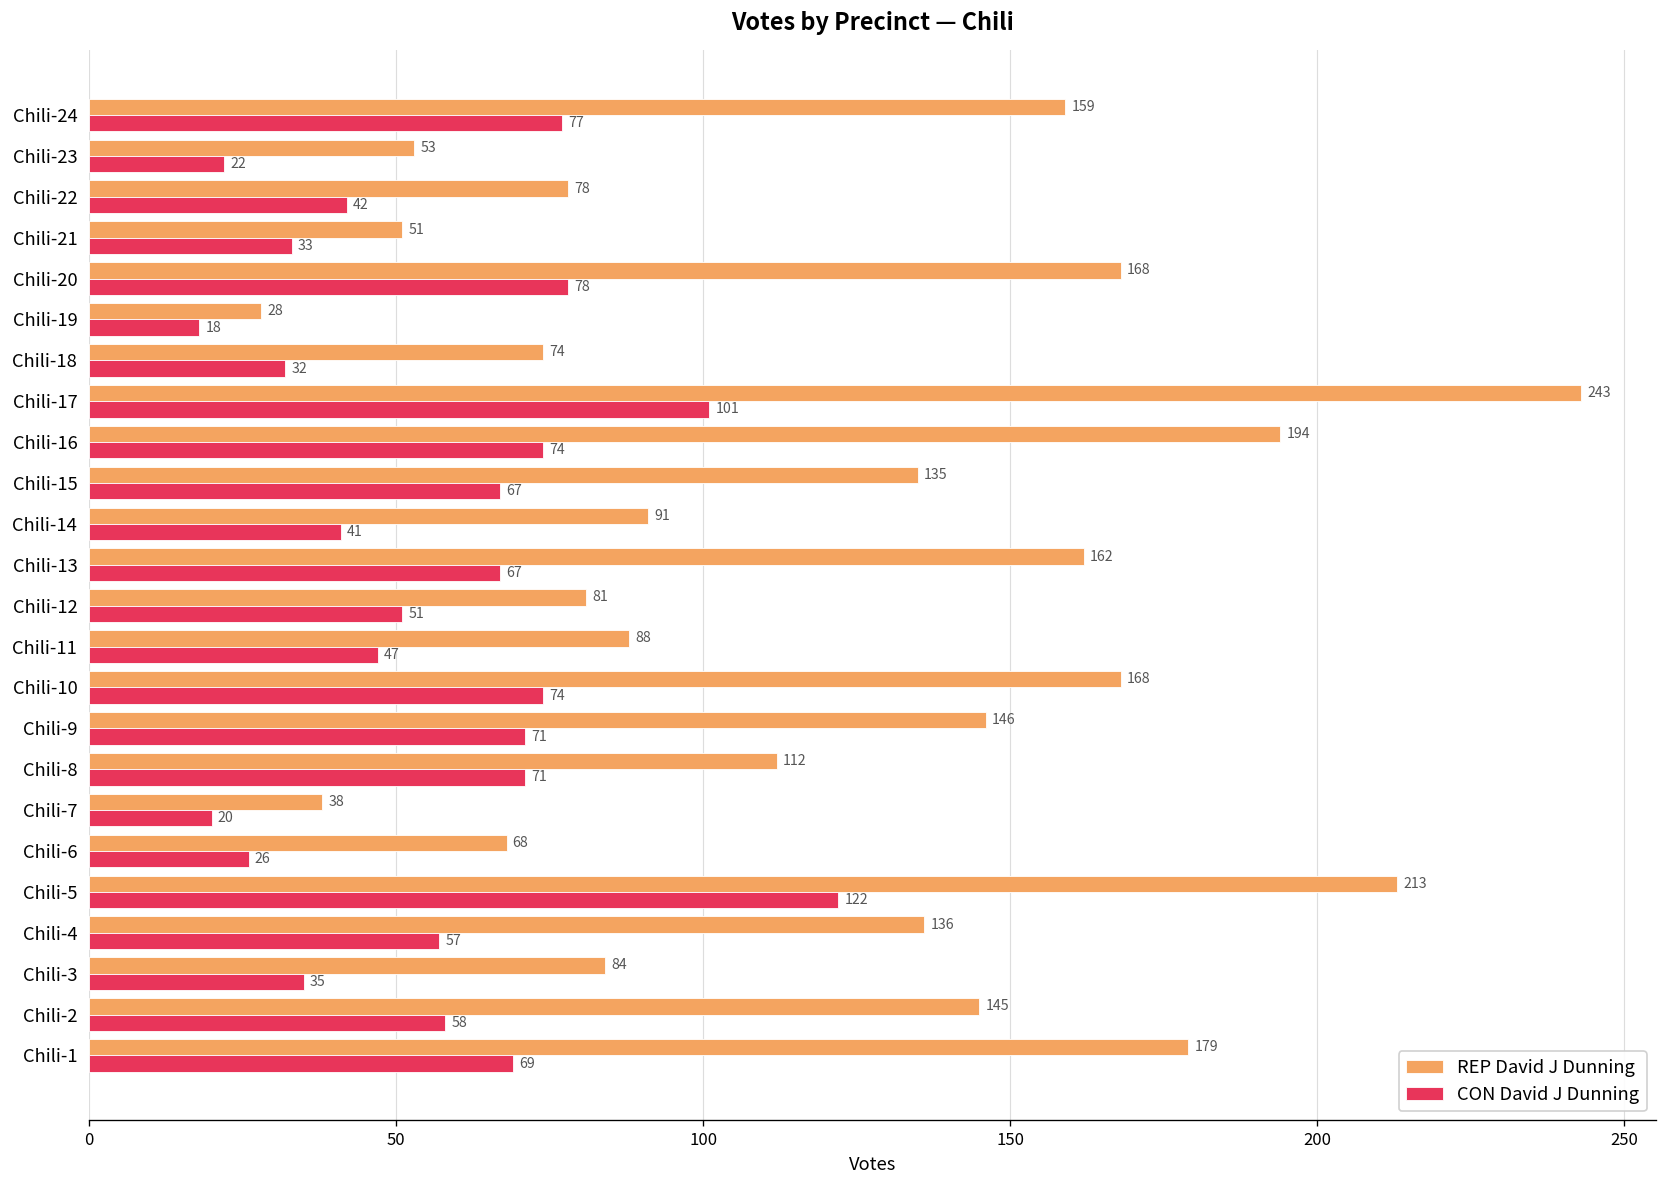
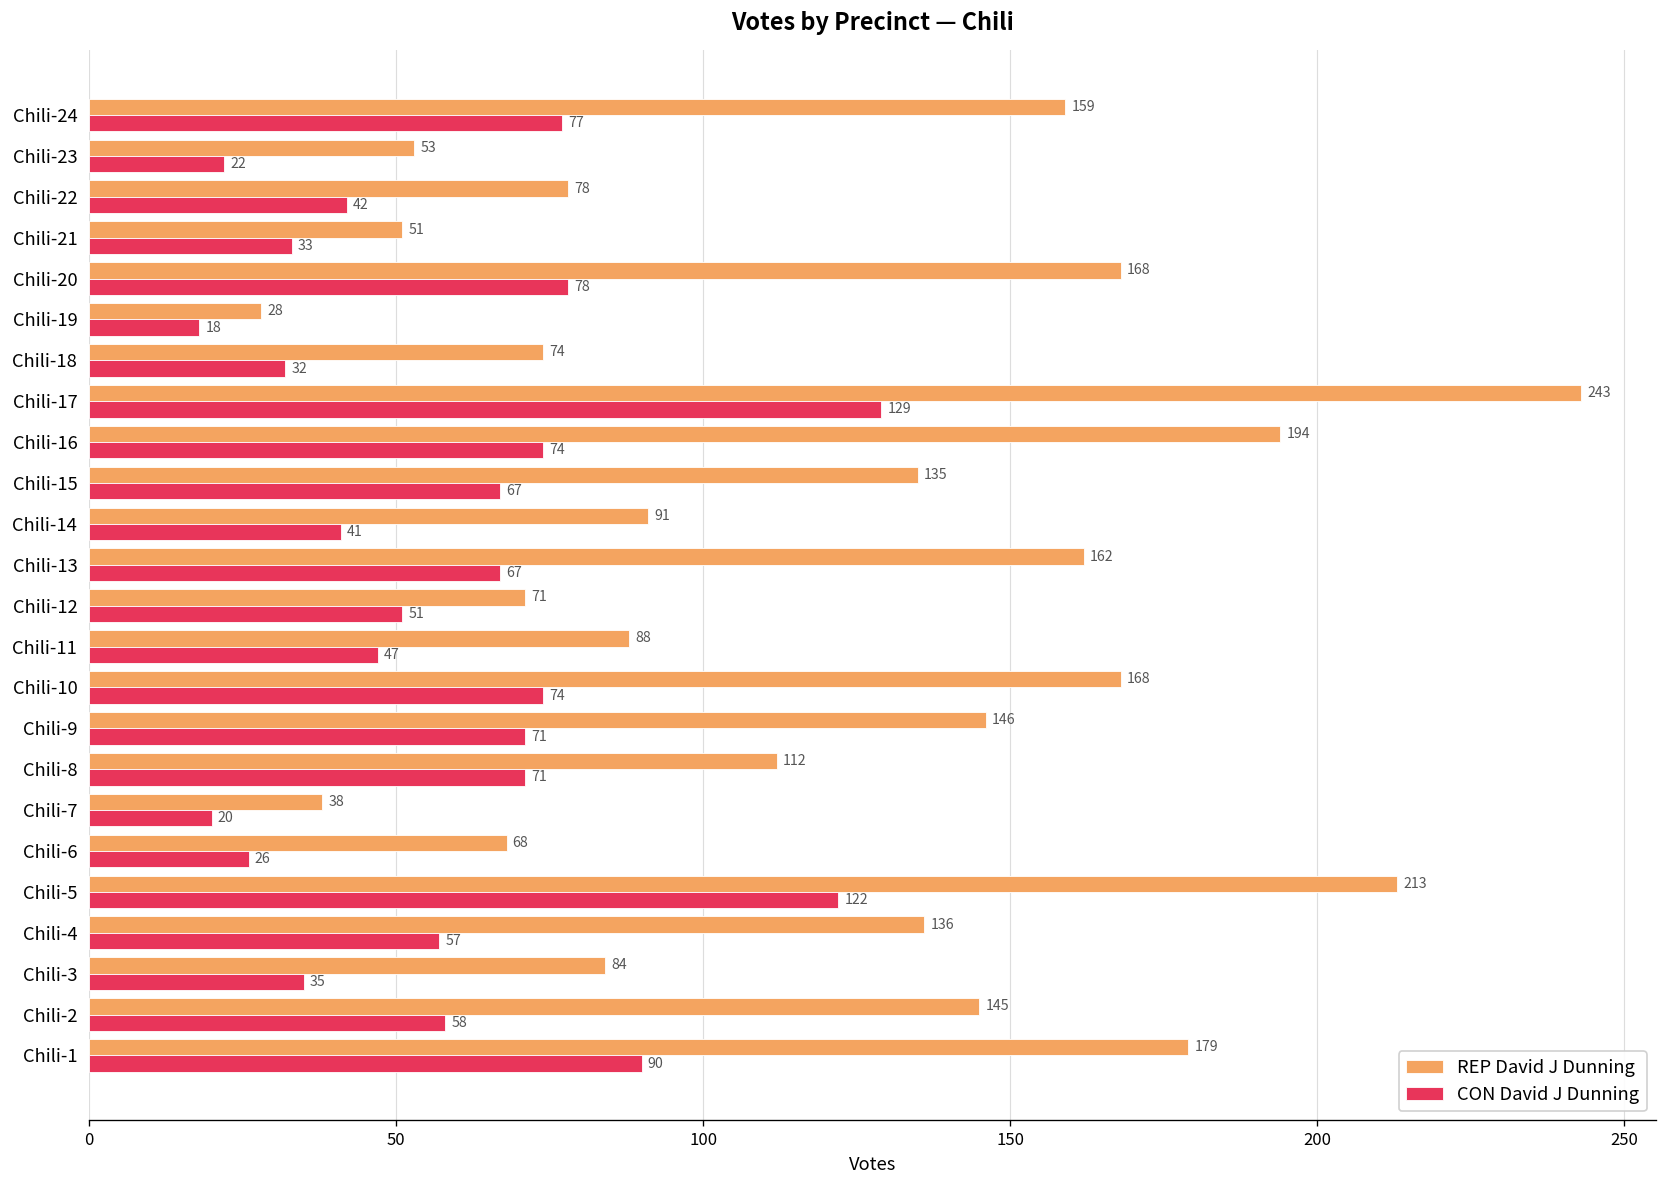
  {
    "REP David J Dunning": {
      "Chili-24": 159,
      "Chili-23": 53,
      "Chili-22": 78,
      "Chili-21": 51,
      "Chili-20": 168,
      "Chili-19": 28,
      "Chili-18": 74,
      "Chili-17": 243,
      "Chili-16": 194,
      "Chili-15": 135,
      "Chili-14": 91,
      "Chili-13": 162,
-     "Chili-12": 81,
+     "Chili-12": 71,
      "Chili-11": 88,
      "Chili-10": 168,
      "Chili-9": 146,
      "Chili-8": 112,
      "Chili-7": 38,
      "Chili-6": 68,
      "Chili-5": 213,
      "Chili-4": 136,
      "Chili-3": 84,
      "Chili-2": 145,
      "Chili-1": 179
    },
    "CON David J Dunning": {
      "Chili-24": 77,
      "Chili-23": 22,
      "Chili-22": 42,
      "Chili-21": 33,
      "Chili-20": 78,
      "Chili-19": 18,
      "Chili-18": 32,
-     "Chili-17": 101,
+     "Chili-17": 129,
      "Chili-16": 74,
      "Chili-15": 67,
      "Chili-14": 41,
      "Chili-13": 67,
      "Chili-12": 51,
      "Chili-11": 47,
      "Chili-10": 74,
      "Chili-9": 71,
      "Chili-8": 71,
      "Chili-7": 20,
      "Chili-6": 26,
      "Chili-5": 122,
      "Chili-4": 57,
      "Chili-3": 35,
      "Chili-2": 58,
-     "Chili-1": 69
+     "Chili-1": 90
    }
  }
